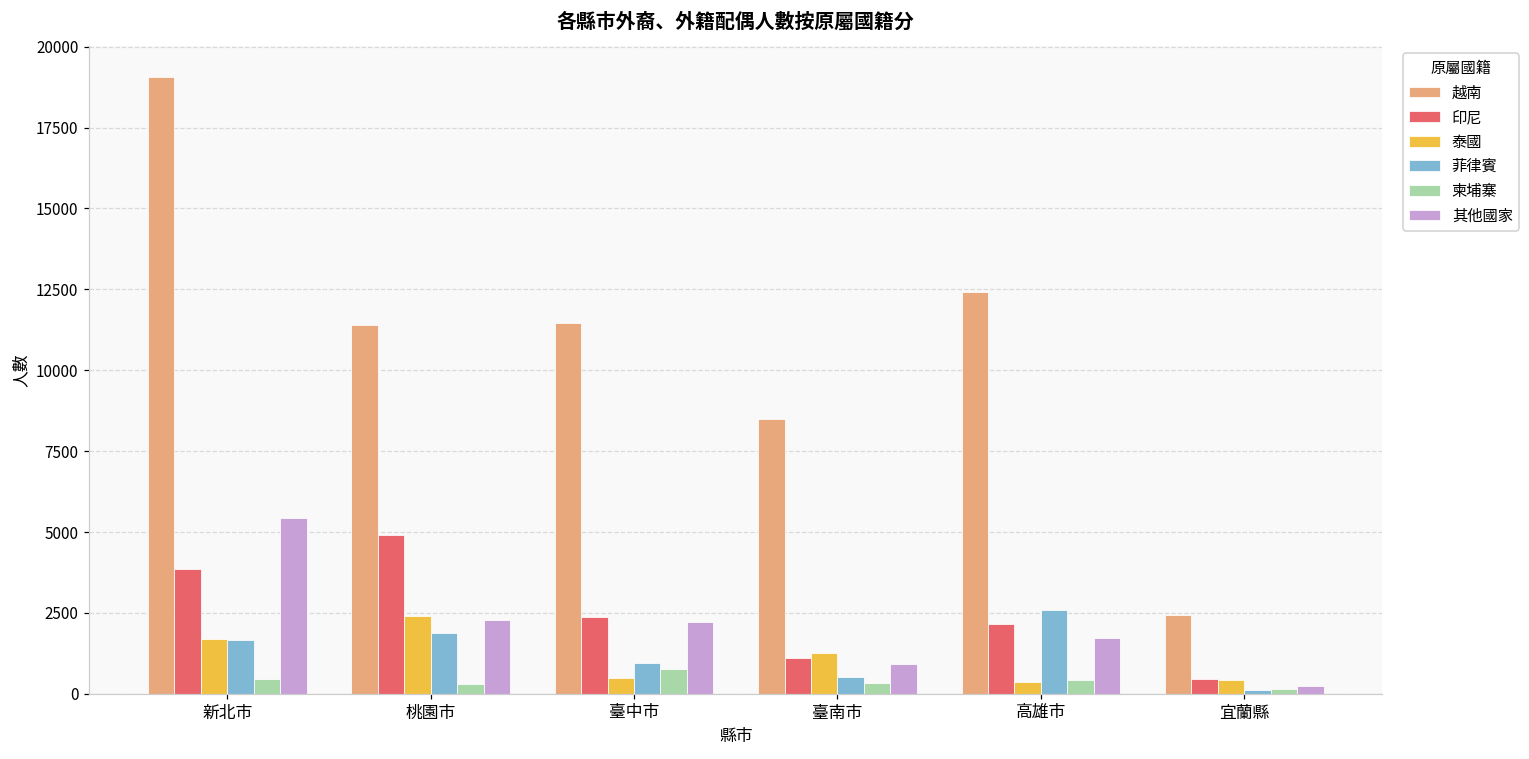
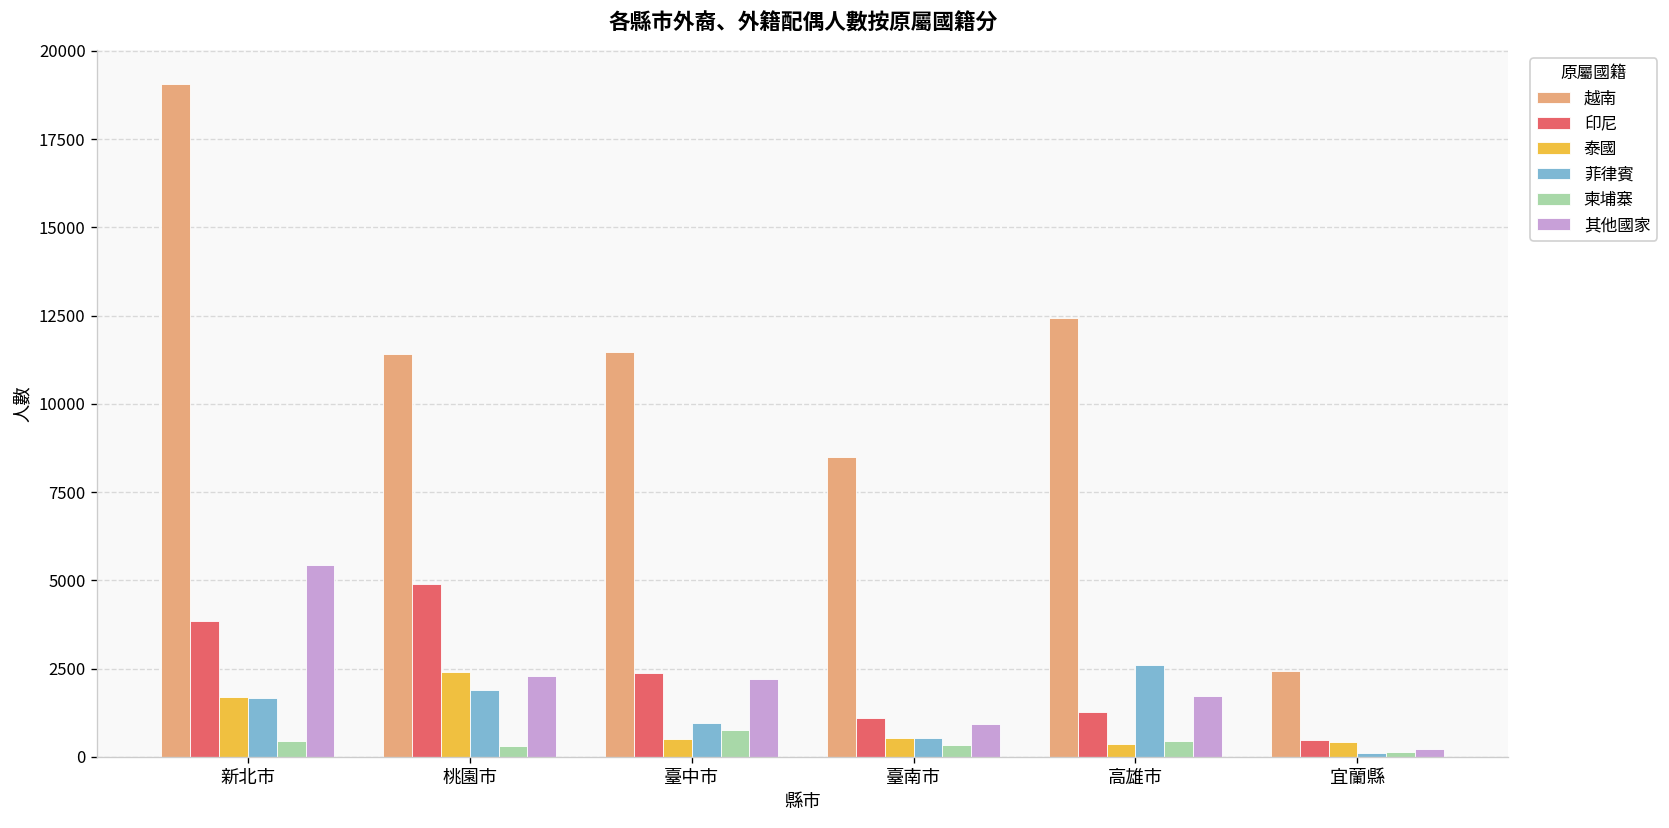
  {
    "越南": {
      "新北市": 19100,
      "桃園市": 11400,
      "臺中市": 11500,
      "臺南市": 8500,
      "高雄市": 12400,
      "宜蘭縣": 2400
    },
    "印尼": {
      "新北市": 3800,
      "桃園市": 4900,
      "臺中市": 2400,
      "臺南市": 1100,
-     "高雄市": 2100,
+     "高雄市": 1300,
      "宜蘭縣": 500
    },
    "泰國": {
      "新北市": 1700,
      "桃園市": 2400,
      "臺中市": 500,
-     "臺南市": 1300,
+     "臺南市": 500,
      "高雄市": 400,
      "宜蘭縣": 400
    },
    "菲律賓": {
      "新北市": 1700,
      "桃園市": 1900,
      "臺中市": 1000,
      "臺南市": 500,
      "高雄市": 2600,
      "宜蘭縣": 100
    },
    "柬埔寨": {
      "新北市": 400,
      "桃園市": 300,
      "臺中市": 800,
      "臺南市": 300,
      "高雄市": 400,
      "宜蘭縣": 100
    },
    "其他國家": {
      "新北市": 5400,
      "桃園市": 2300,
      "臺中市": 2200,
      "臺南市": 900,
      "高雄市": 1700,
      "宜蘭縣": 200
    }
  }
